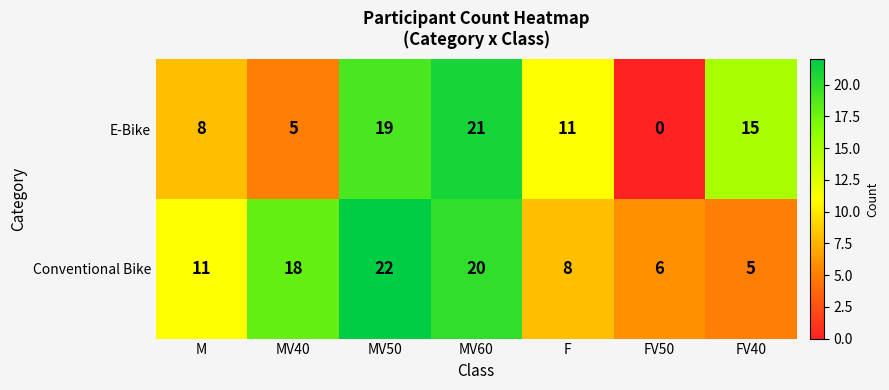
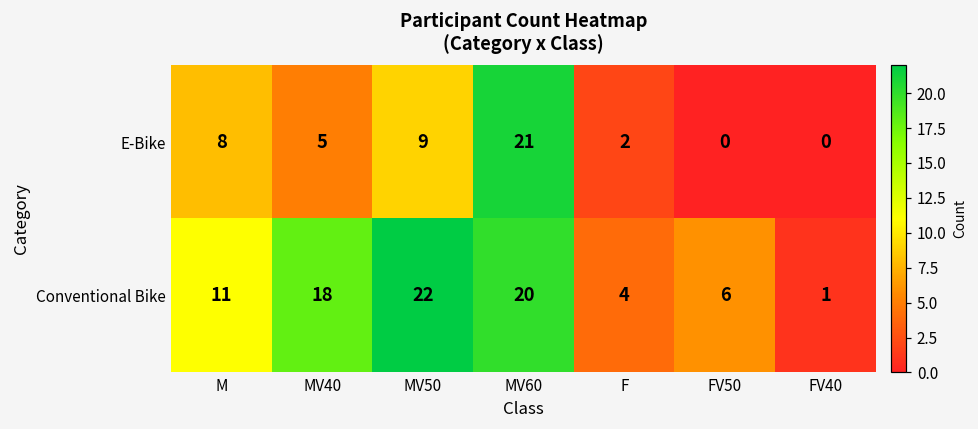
  {
    "E-Bike": {
      "M": 8,
      "MV40": 5,
-     "MV50": 19,
+     "MV50": 9,
      "MV60": 21,
-     "F": 11,
+     "F": 2,
      "FV50": 0,
-     "FV40": 15
+     "FV40": 0
    },
    "Conventional Bike": {
      "M": 11,
      "MV40": 18,
      "MV50": 22,
      "MV60": 20,
-     "F": 8,
+     "F": 4,
      "FV50": 6,
-     "FV40": 5
+     "FV40": 1
    }
  }
